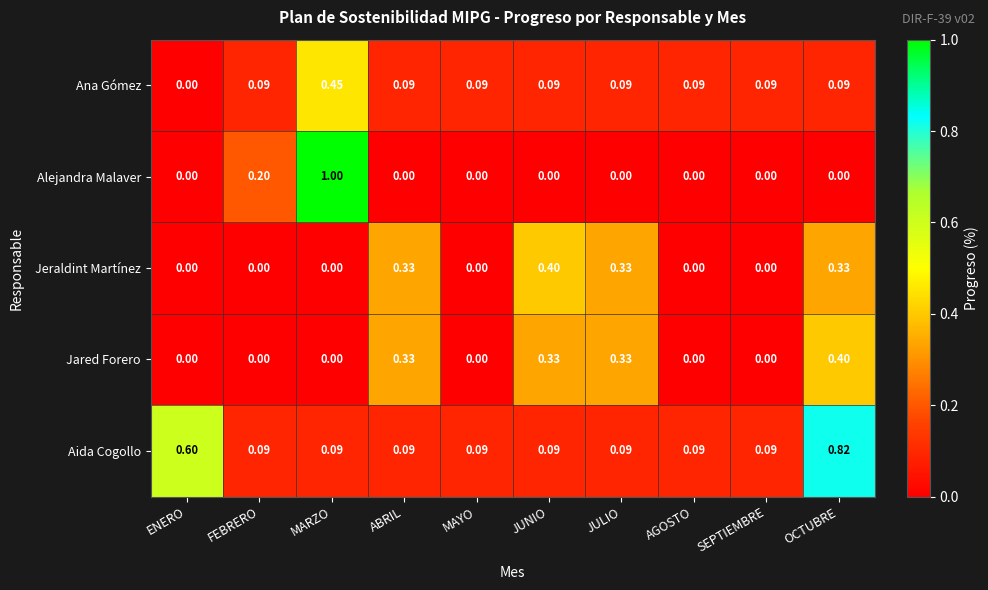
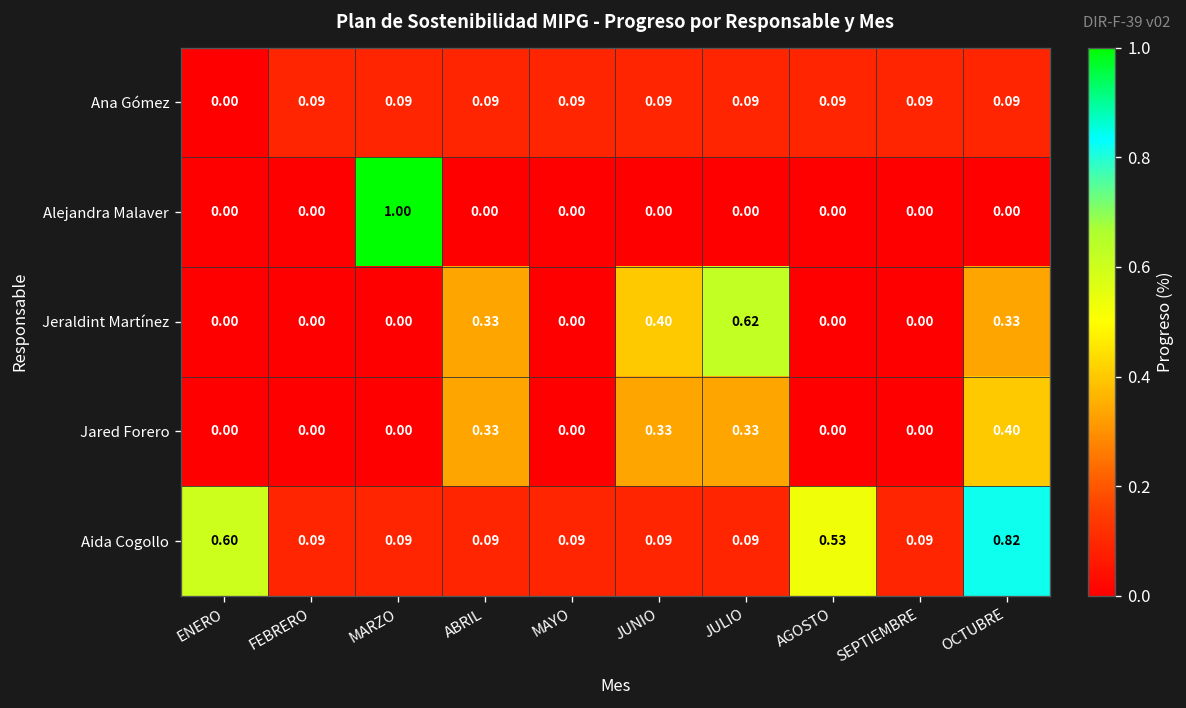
  {
    "Ana Gómez": {
      "ENERO": 0.00,
      "FEBRERO": 0.09,
-     "MARZO": 0.45,
+     "MARZO": 0.09,
      "ABRIL": 0.09,
      "MAYO": 0.09,
      "JUNIO": 0.09,
      "JULIO": 0.09,
      "AGOSTO": 0.09,
      "SEPTIEMBRE": 0.09,
      "OCTUBRE": 0.09
    },
    "Alejandra Malaver": {
      "ENERO": 0.00,
-     "FEBRERO": 0.20,
+     "FEBRERO": 0.00,
      "MARZO": 1.00,
      "ABRIL": 0.00,
      "MAYO": 0.00,
      "JUNIO": 0.00,
      "JULIO": 0.00,
      "AGOSTO": 0.00,
      "SEPTIEMBRE": 0.00,
      "OCTUBRE": 0.00
    },
    "Jeraldint Martínez": {
      "ENERO": 0.00,
      "FEBRERO": 0.00,
      "MARZO": 0.00,
      "ABRIL": 0.33,
      "MAYO": 0.00,
      "JUNIO": 0.40,
-     "JULIO": 0.33,
+     "JULIO": 0.62,
      "AGOSTO": 0.00,
      "SEPTIEMBRE": 0.00,
      "OCTUBRE": 0.33
    },
    "Jared Forero": {
      "ENERO": 0.00,
      "FEBRERO": 0.00,
      "MARZO": 0.00,
      "ABRIL": 0.33,
      "MAYO": 0.00,
      "JUNIO": 0.33,
      "JULIO": 0.33,
      "AGOSTO": 0.00,
      "SEPTIEMBRE": 0.00,
      "OCTUBRE": 0.40
    },
    "Aida Cogollo": {
      "ENERO": 0.60,
      "FEBRERO": 0.09,
      "MARZO": 0.09,
      "ABRIL": 0.09,
      "MAYO": 0.09,
      "JUNIO": 0.09,
      "JULIO": 0.09,
-     "AGOSTO": 0.09,
+     "AGOSTO": 0.53,
      "SEPTIEMBRE": 0.09,
      "OCTUBRE": 0.82
    }
  }
